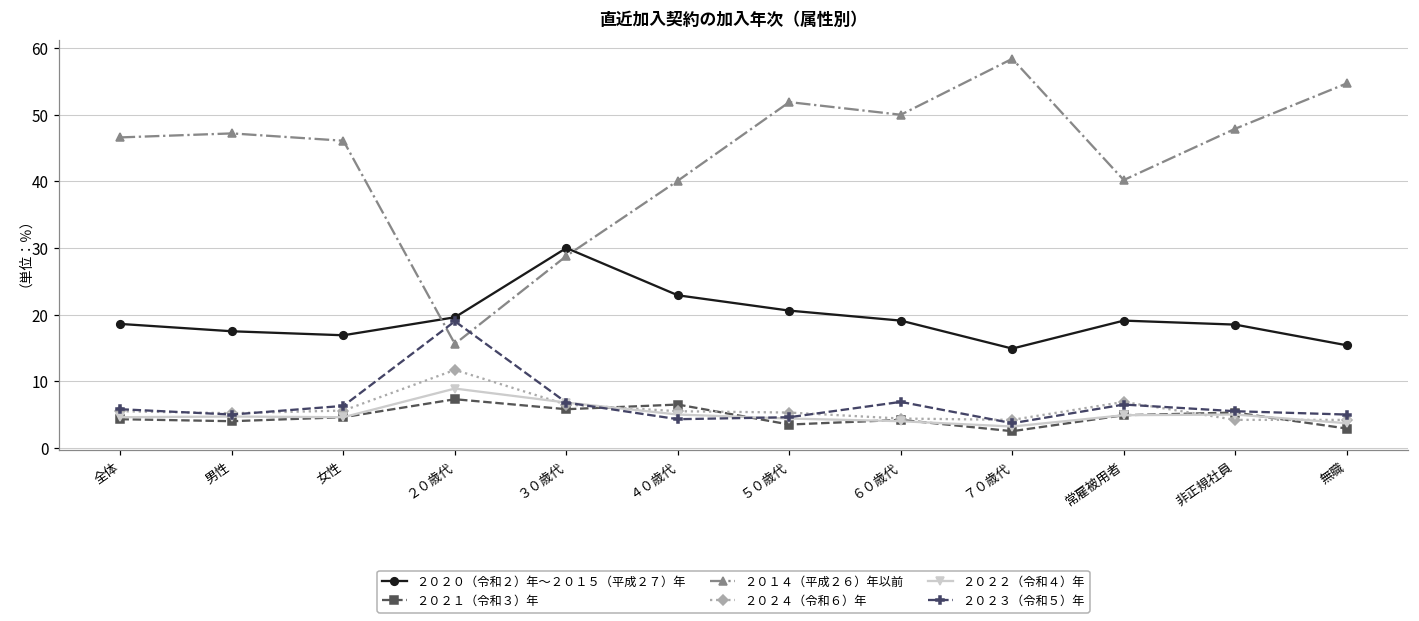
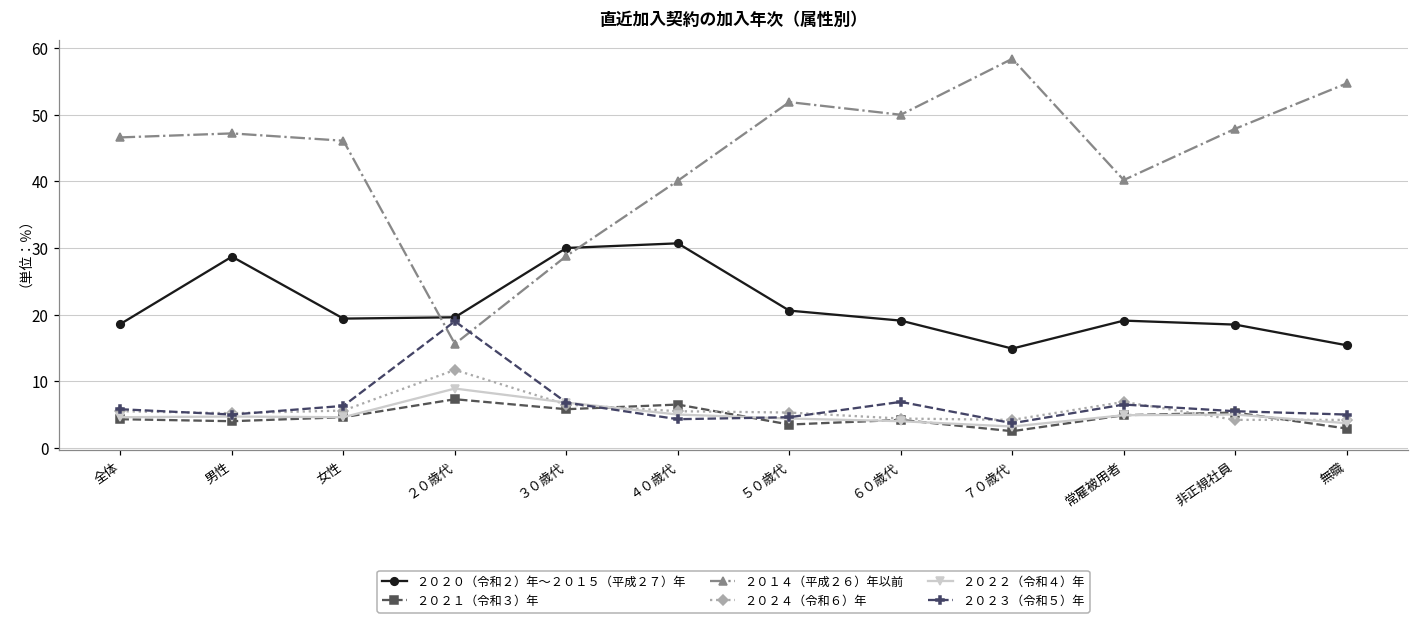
  {
    "２０２０（令和２）年～２０１５（平成２７）年": {
      "全体": 19,
-     "男性": 18,
-     "女性": 17,
+     "男性": 29,
+     "女性": 19,
      "２０歳代": 20,
      "３０歳代": 30,
-     "４０歳代": 23,
+     "４０歳代": 31,
      "５０歳代": 21,
      "６０歳代": 19,
      "７０歳代": 15,
      "常雇被用者": 19,
      "非正規社員": 19,
      "無職": 15
    }
  }
